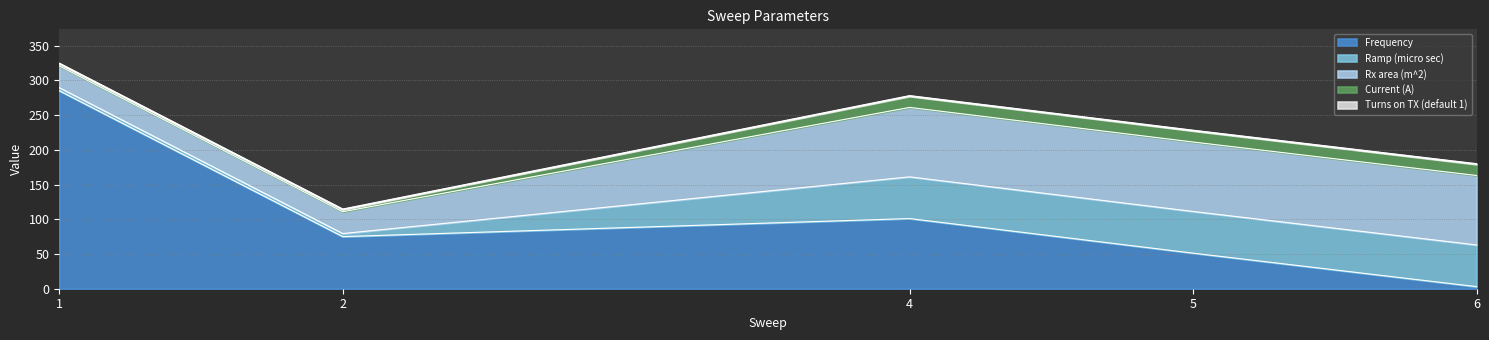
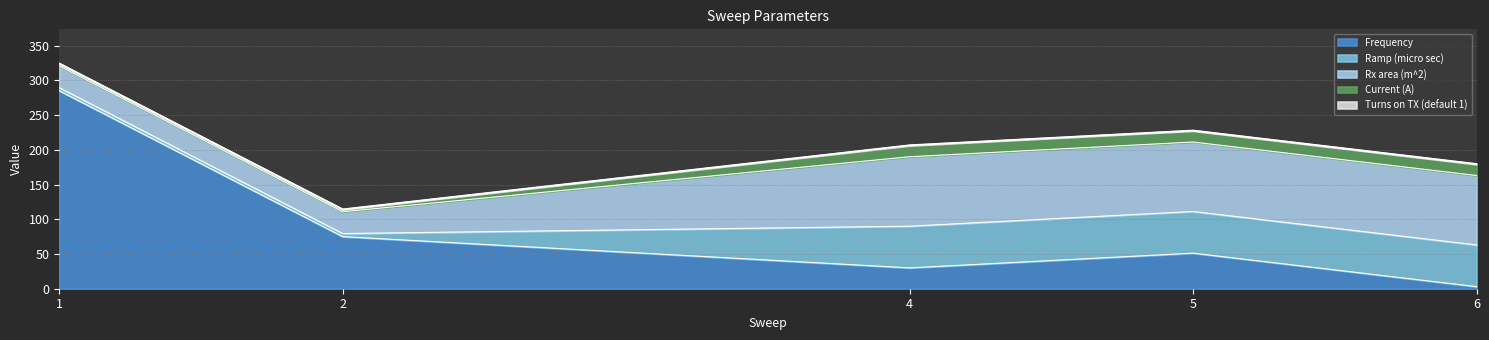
  {
    "Frequency": {
      "1": 290,
      "2": 80,
-     "4": 100,
+     "4": 30,
      "5": 50,
      "6": 0
    }
  }
